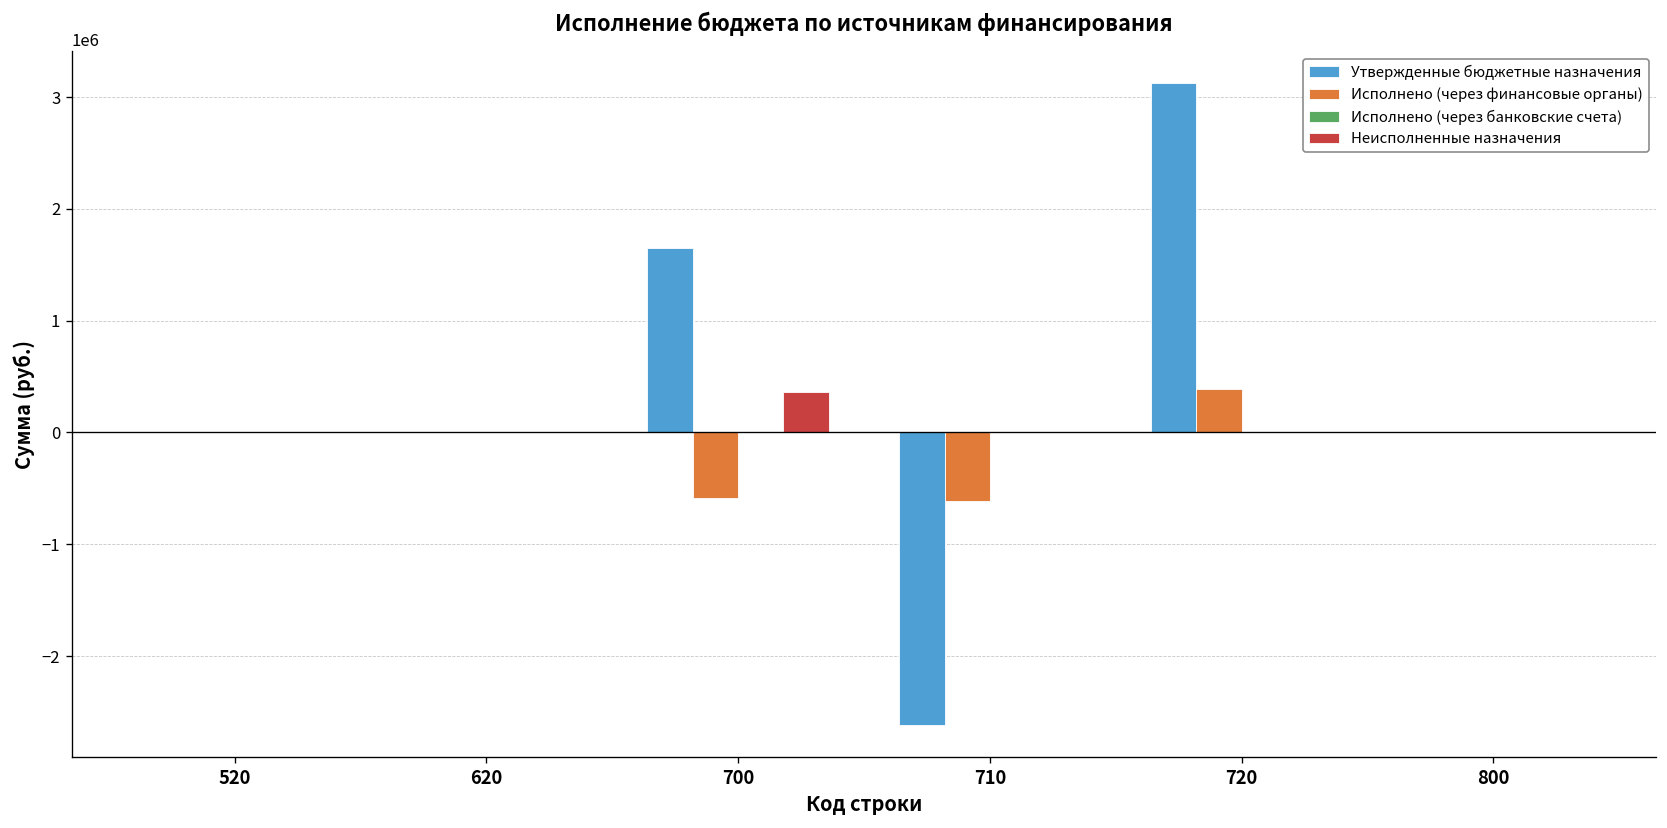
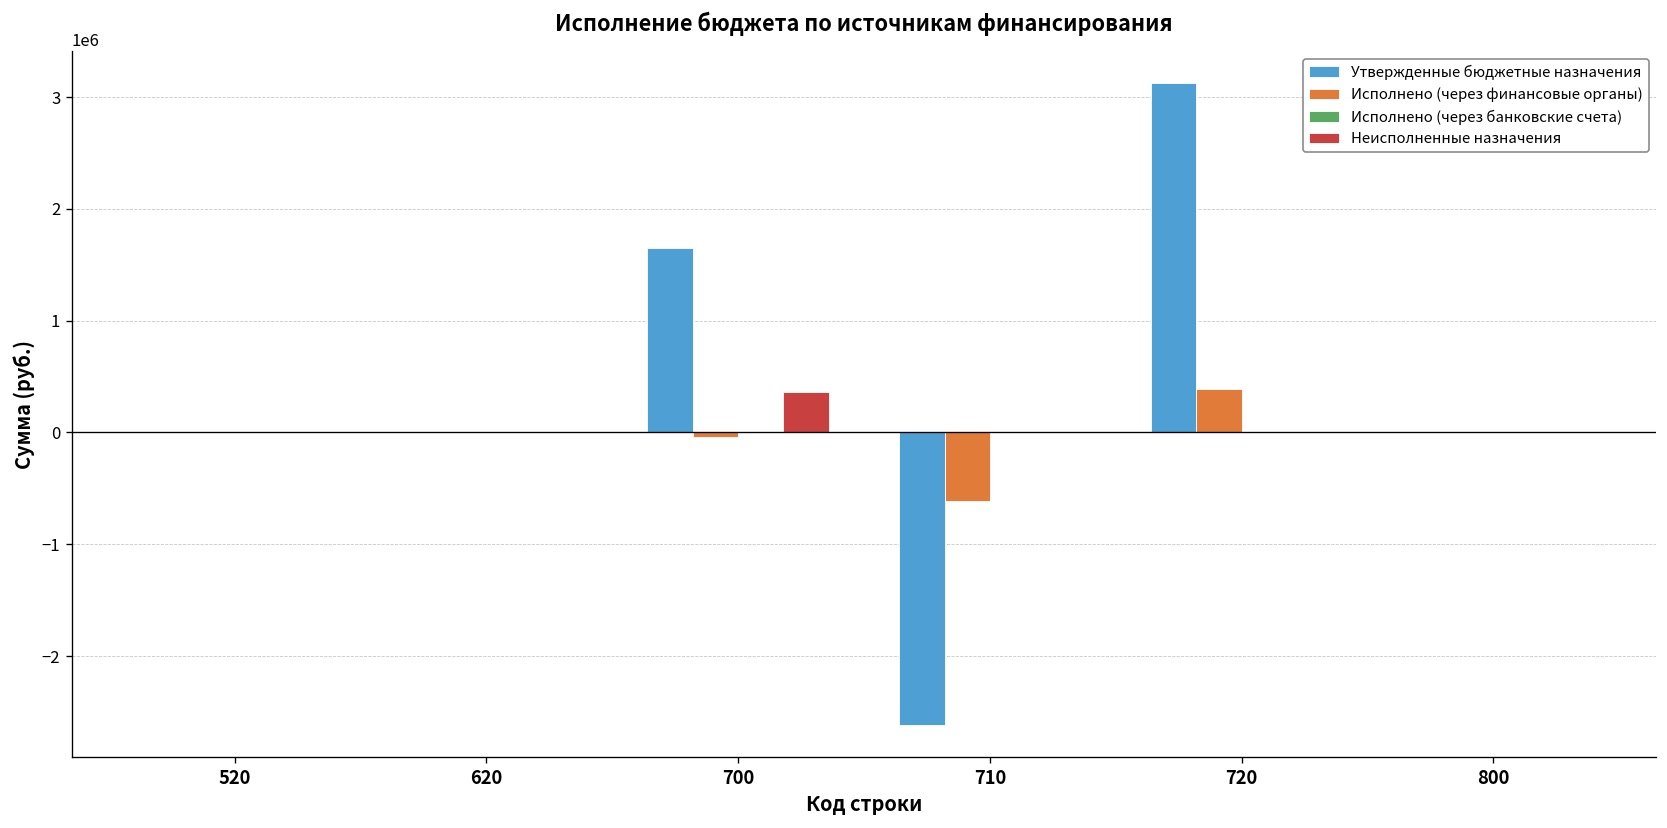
  {
    "Утвержденные бюджетные назначения": {
      "520": 0,
      "620": 0,
      "700": 1700000,
      "710": -2600000,
      "720": 3100000,
      "800": 0
    },
    "Исполнено (через финансовые органы)": {
      "520": 0,
      "620": 0,
-     "700": -600000,
+     "700": 0,
      "710": -600000,
      "720": 400000,
      "800": 0
    },
    "Исполнено (через банковские счета)": {
      "520": 0,
      "620": 0,
      "700": 0,
      "710": 0,
      "720": 0,
      "800": 0
    },
    "Неисполненные назначения": {
      "520": 0,
      "620": 0,
      "700": 400000,
      "710": 0,
      "720": 0,
      "800": 0
    }
  }
